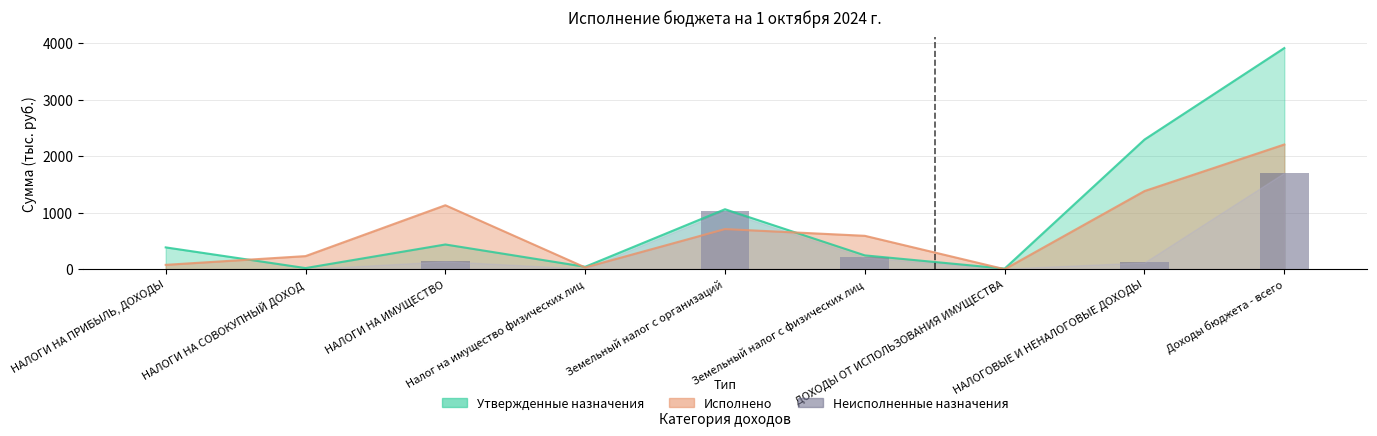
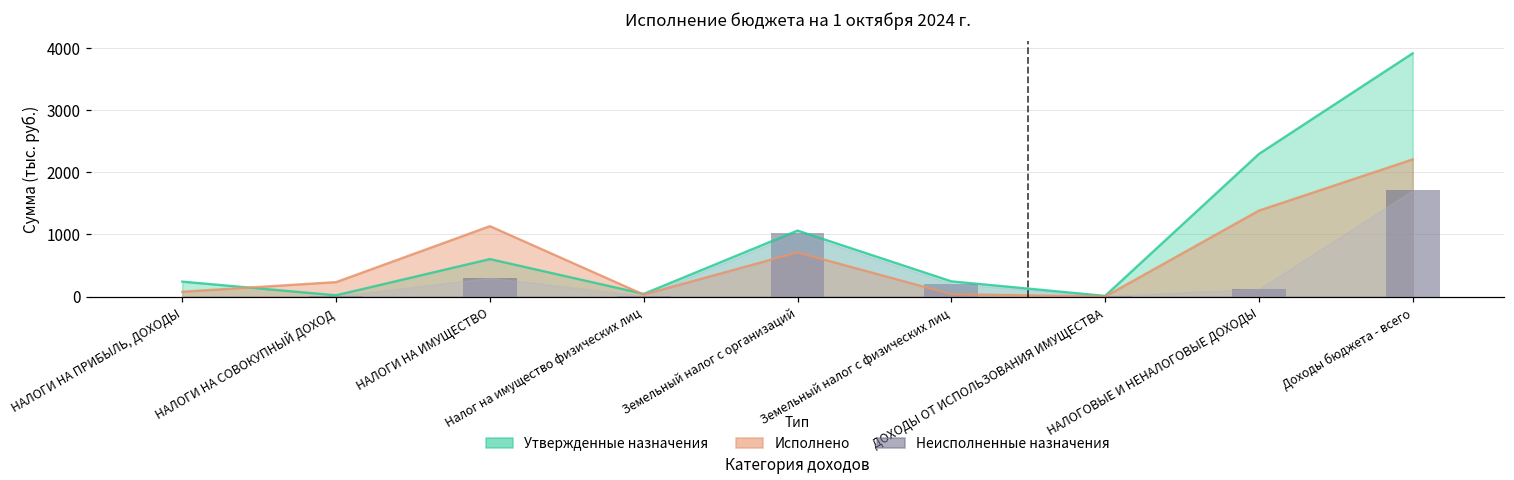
  {
    "Утвержденные назначения": {
-     "НАЛОГИ НА ПРИБЫЛЬ, ДОХОДЫ": 400,
-     "НАЛОГИ НА ИМУЩЕСТВО": 400,
+     "НАЛОГИ НА ПРИБЫЛЬ, ДОХОДЫ": 200,
+     "НАЛОГИ НА ИМУЩЕСТВО": 600,
      "НАЛОГОВЫЕ И НЕНАЛОГОВЫЕ ДОХОДЫ": 2300,
      "Доходы бюджета - всего": 3900
    },
    "Неисполненные назначения": {
      "НАЛОГИ НА ПРИБЫЛЬ, ДОХОДЫ": 0,
-     "НАЛОГИ НА ИМУЩЕСТВО": 100,
+     "НАЛОГИ НА ИМУЩЕСТВО": 300,
      "Земельный налог с организаций": 1000,
      "Земельный налог с физических лиц": 200,
      "НАЛОГОВЫЕ И НЕНАЛОГОВЫЕ ДОХОДЫ": 100,
      "Доходы бюджета - всего": 1700
    },
    "Исполнено": {
      "НАЛОГИ НА ПРИБЫЛЬ, ДОХОДЫ": 100,
      "НАЛОГИ НА СОВОКУПНЫЙ ДОХОД": 200,
      "НАЛОГИ НА ИМУЩЕСТВО": 1100,
      "Земельный налог с организаций": 700,
-     "Земельный налог с физических лиц": 600,
+     "Земельный налог с физических лиц": 0,
      "НАЛОГОВЫЕ И НЕНАЛОГОВЫЕ ДОХОДЫ": 1400,
      "Доходы бюджета - всего": 2200
    }
  }
